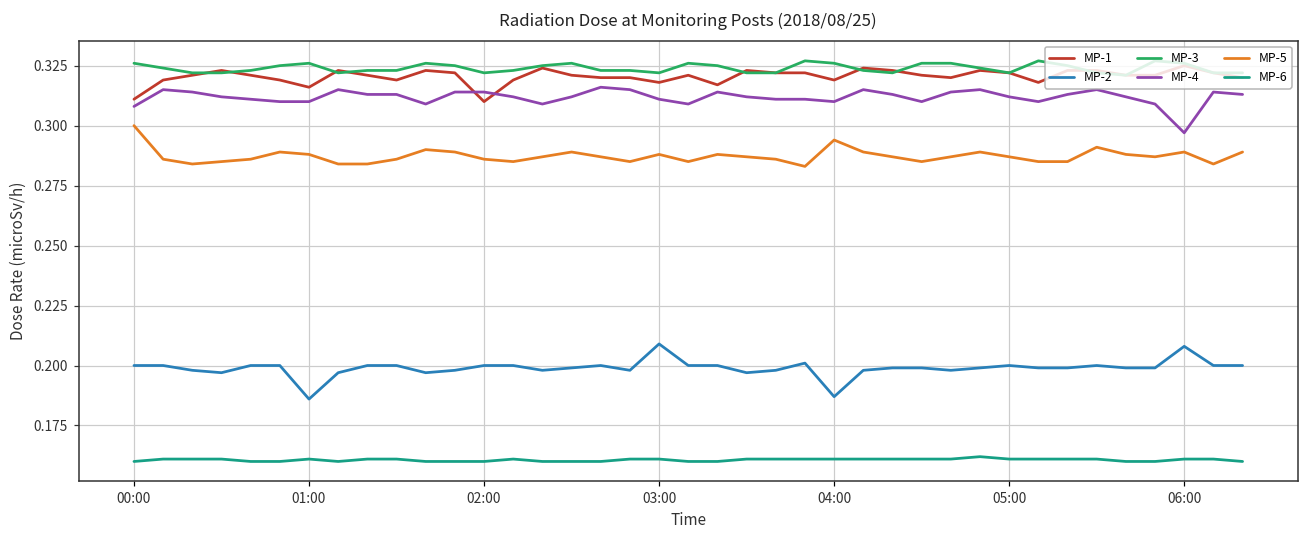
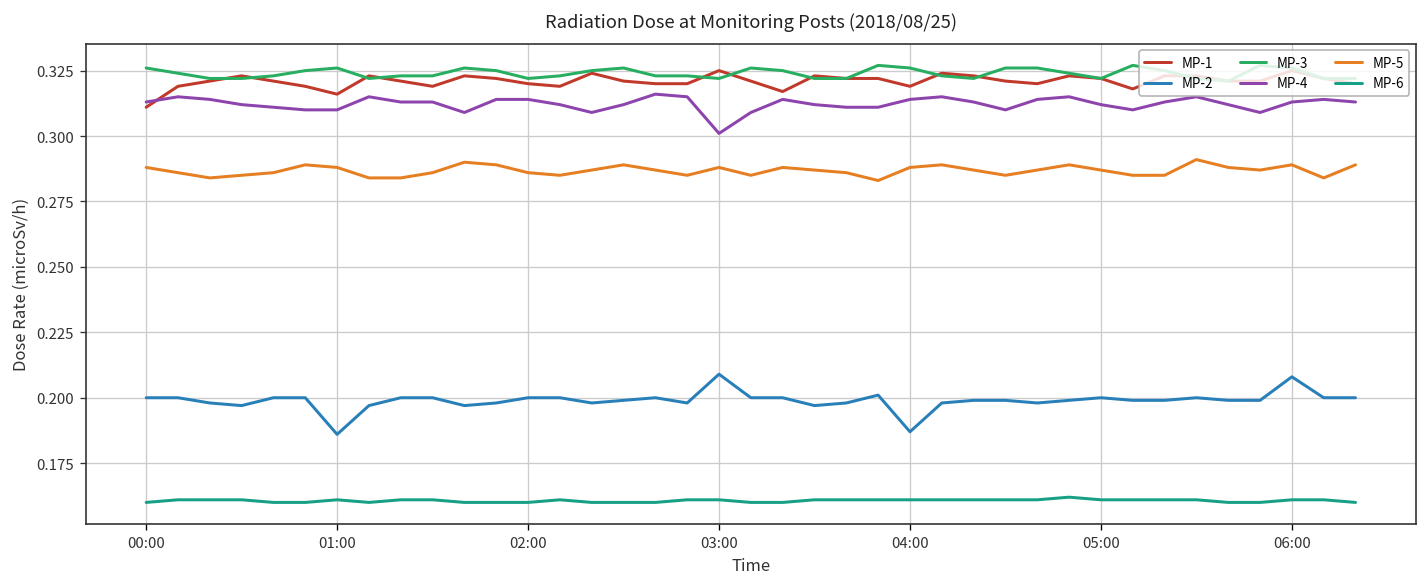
  {
    "MP-1": {
      "00:00": 0.311,
      "01:00": 0.316,
-     "02:00": 0.31,
-     "03:00": 0.318,
+     "02:00": 0.32,
+     "03:00": 0.325,
      "04:00": 0.319
    },
    "MP-2": {
      "00:00": 0.200,
      "01:00": 0.186,
      "02:00": 0.200,
      "03:00": 0.209,
      "04:00": 0.187,
      "05:00": 0.200,
      "06:00": 0.208
    },
    "MP-4": {
-     "00:00": 0.308,
+     "00:00": 0.313,
      "01:00": 0.310,
      "02:00": 0.314,
-     "03:00": 0.311,
-     "04:00": 0.310,
+     "03:00": 0.301,
+     "04:00": 0.314,
      "05:00": 0.312,
-     "06:00": 0.297
+     "06:00": 0.313
    },
    "MP-5": {
-     "00:00": 0.300,
+     "00:00": 0.288,
      "01:00": 0.288,
      "02:00": 0.286,
      "03:00": 0.288,
-     "04:00": 0.294,
+     "04:00": 0.288,
      "05:00": 0.287,
      "06:00": 0.289
    }
  }
